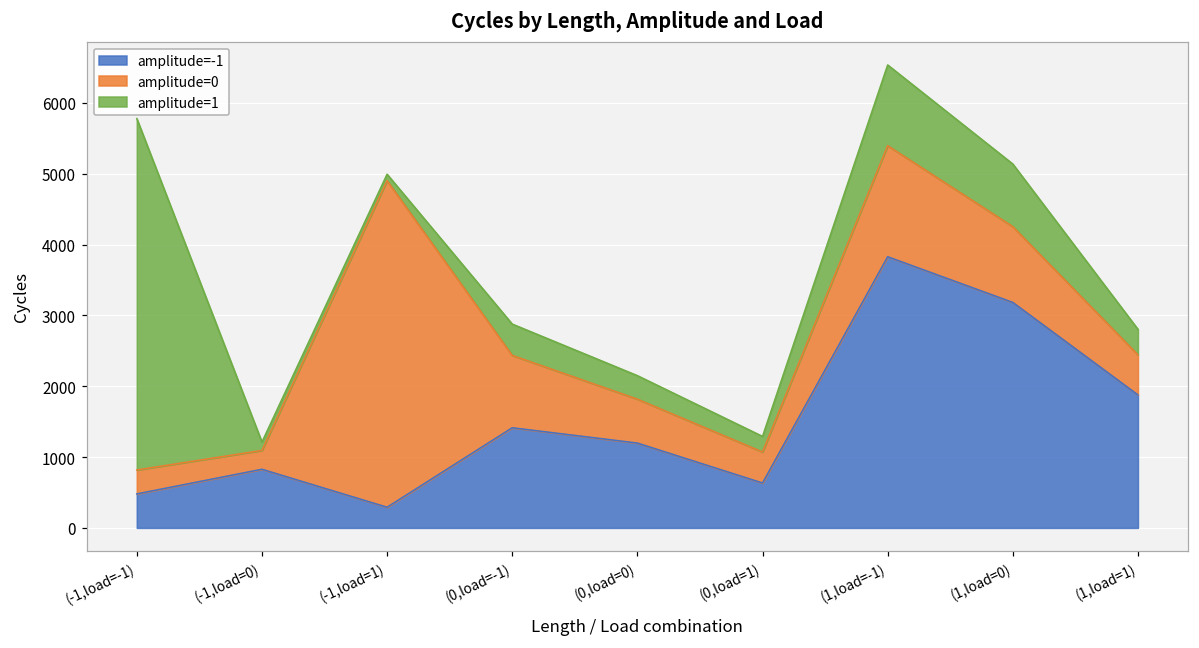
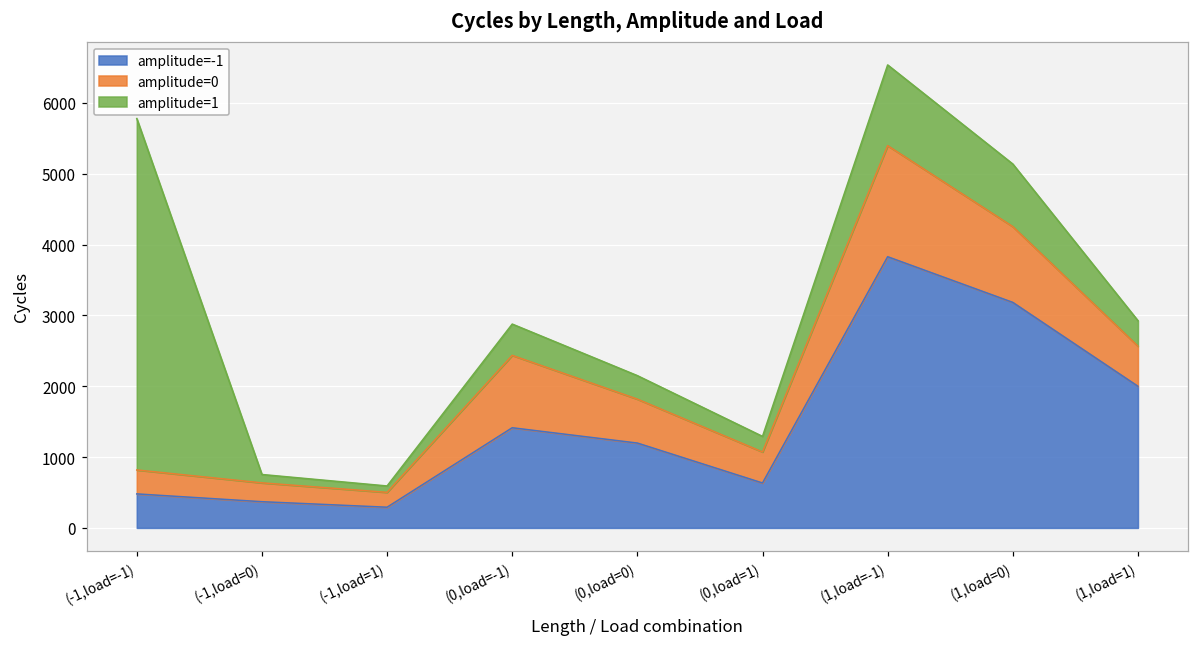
  {
    "amplitude=-1": {
      "(-1,load=-1)": 500,
-     "(-1,load=0)": 800,
+     "(-1,load=0)": 400,
      "(-1,load=1)": 300,
      "(0,load=-1)": 1400,
      "(0,load=0)": 1200,
      "(0,load=1)": 600,
      "(1,load=-1)": 3800,
      "(1,load=0)": 3200,
-     "(1,load=1)": 1900
+     "(1,load=1)": 2000
    },
    "amplitude=0": {
      "(-1,load=-1)": 300,
      "(-1,load=0)": 300,
-     "(-1,load=1)": 4600,
+     "(-1,load=1)": 200,
      "(0,load=-1)": 1000,
      "(0,load=0)": 600,
      "(0,load=1)": 400,
      "(1,load=-1)": 1600,
      "(1,load=0)": 1100,
      "(1,load=1)": 600
    },
    "amplitude=1": {
      "(-1,load=-1)": 5000,
      "(-1,load=0)": 100,
      "(-1,load=1)": 100,
      "(0,load=-1)": 400,
      "(0,load=0)": 300,
      "(0,load=1)": 200,
      "(1,load=-1)": 1100,
      "(1,load=0)": 900,
      "(1,load=1)": 400
    }
  }
